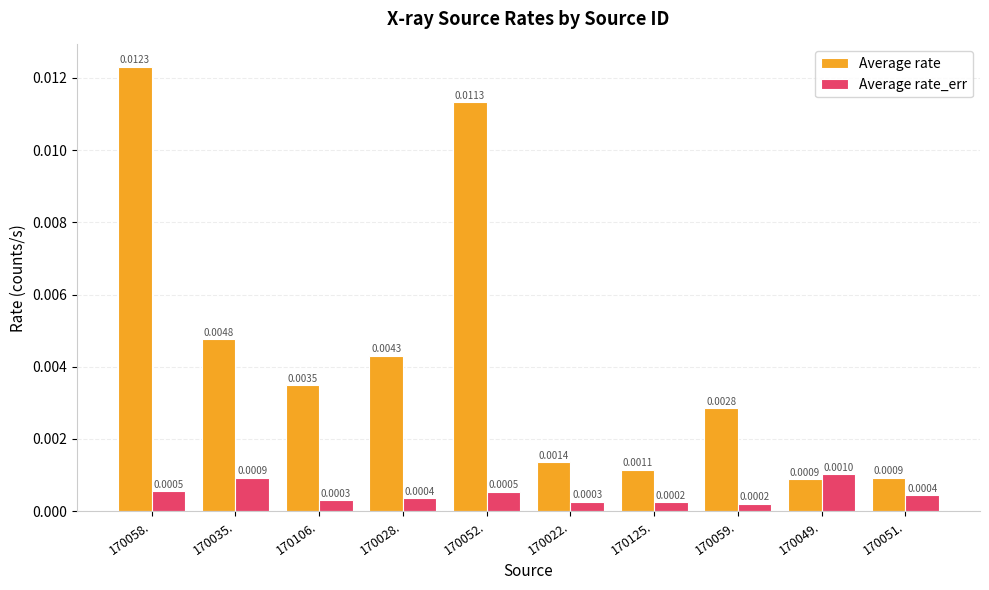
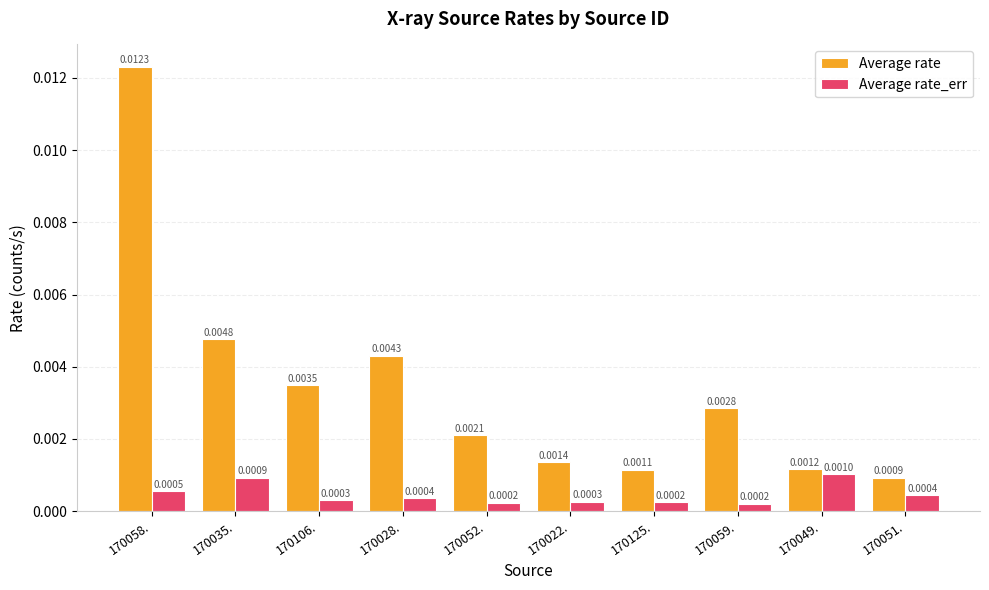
  {
    "Average rate": {
      "170058.": 0.0123,
      "170035.": 0.0048,
      "170106.": 0.0035,
      "170028.": 0.0043,
-     "170052.": 0.0113,
+     "170052.": 0.0021,
      "170022.": 0.0014,
      "170125.": 0.0011,
      "170059.": 0.0028,
-     "170049.": 0.0009,
+     "170049.": 0.0012,
      "170051.": 0.0009
    },
    "Average rate_err": {
      "170058.": 0.0005,
      "170035.": 0.0009,
      "170106.": 0.0003,
      "170028.": 0.0004,
-     "170052.": 0.0005,
+     "170052.": 0.0002,
      "170022.": 0.0003,
      "170125.": 0.0002,
      "170059.": 0.0002,
      "170049.": 0.0010,
      "170051.": 0.0004
    }
  }
